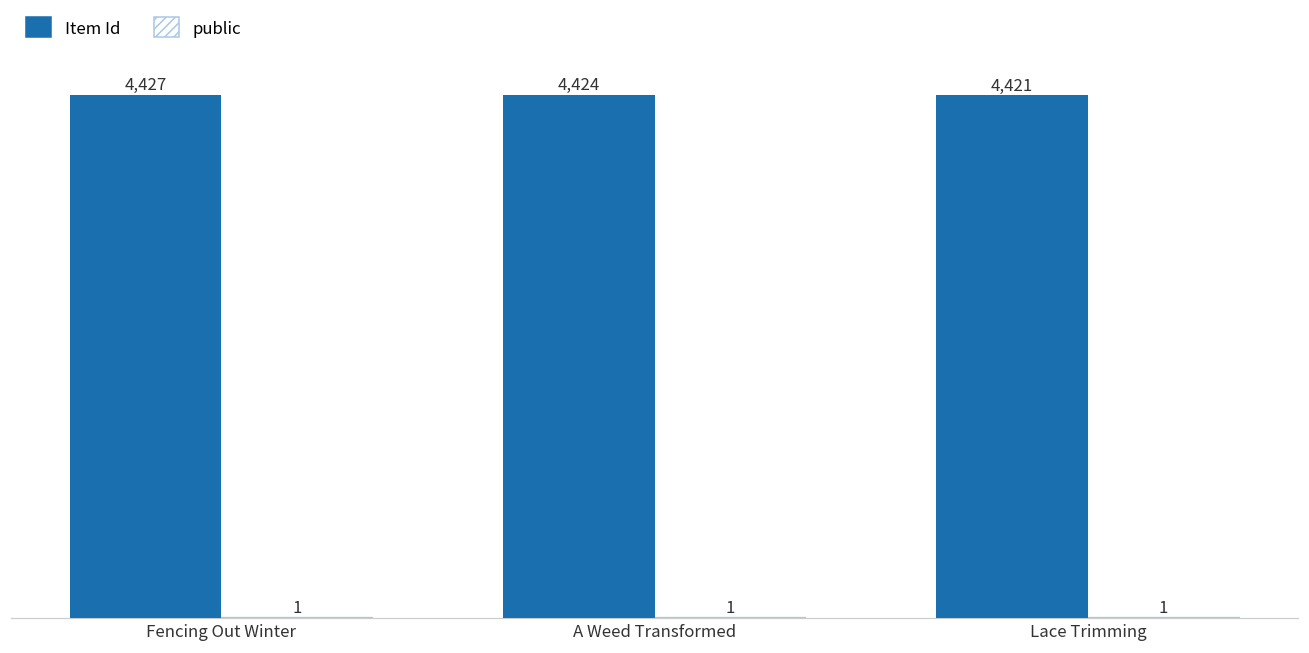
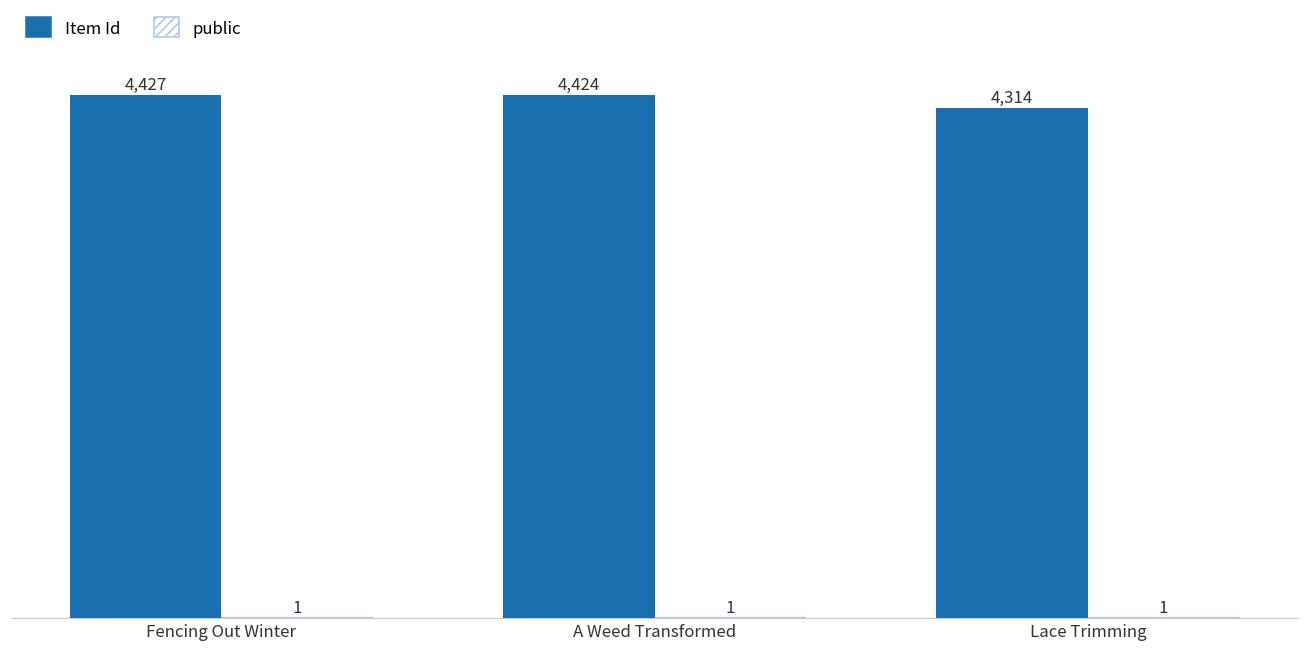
  {
    "Item Id": {
      "Fencing Out Winter": "4,427",
      "A Weed Transformed": "4,424",
-     "Lace Trimming": "4,421"
+     "Lace Trimming": "4,314"
    },
    "public": {
      "Fencing Out Winter": "1",
      "A Weed Transformed": "1",
      "Lace Trimming": "1"
    }
  }
